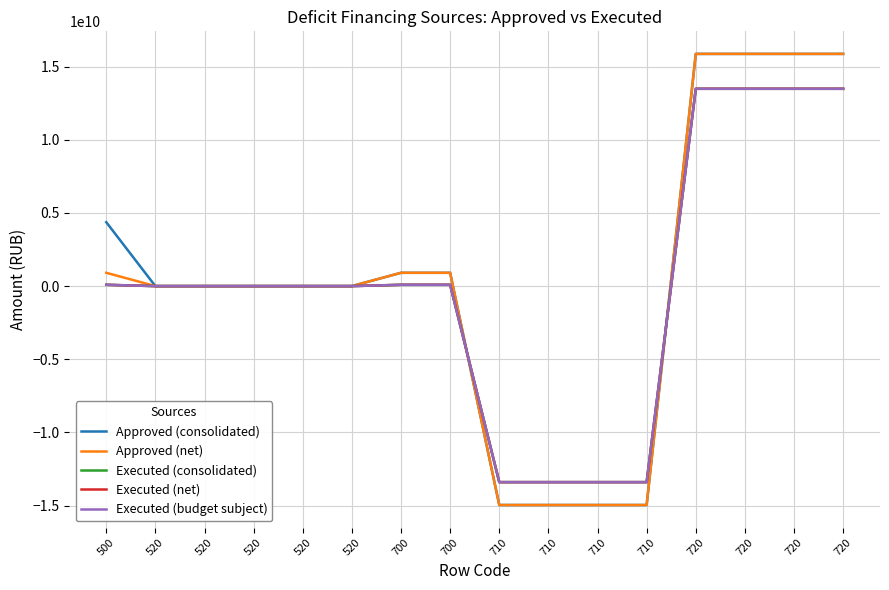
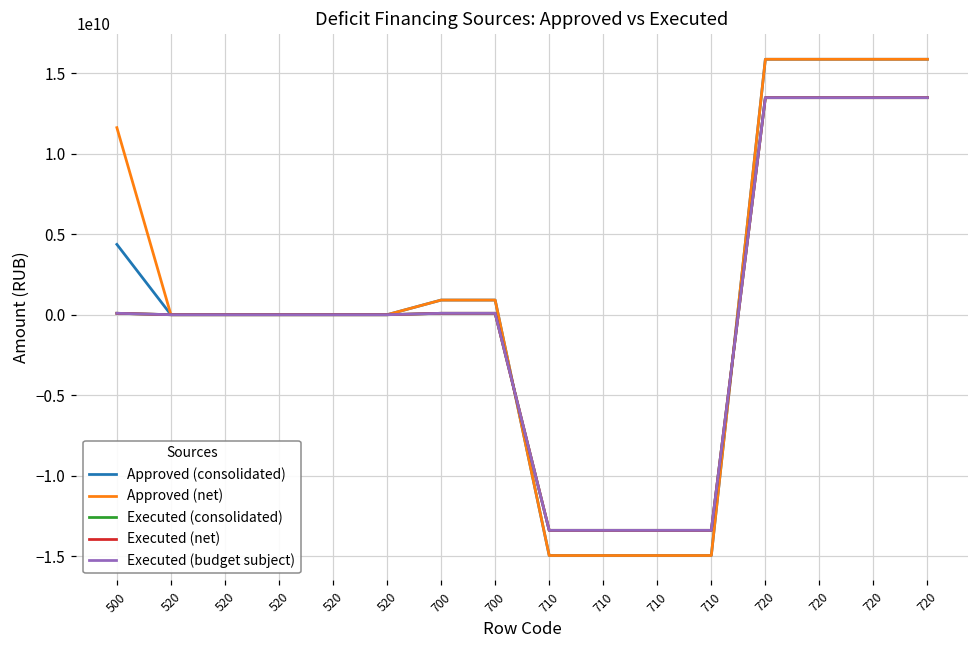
  {
    "Approved (consolidated)": {
      "500": 4400000000
    },
    "Approved (net)": {
-     "500": 900000000
+     "500": 11600000000
    },
    "Executed (budget subject)": {
      "500": 100000000
    }
  }
